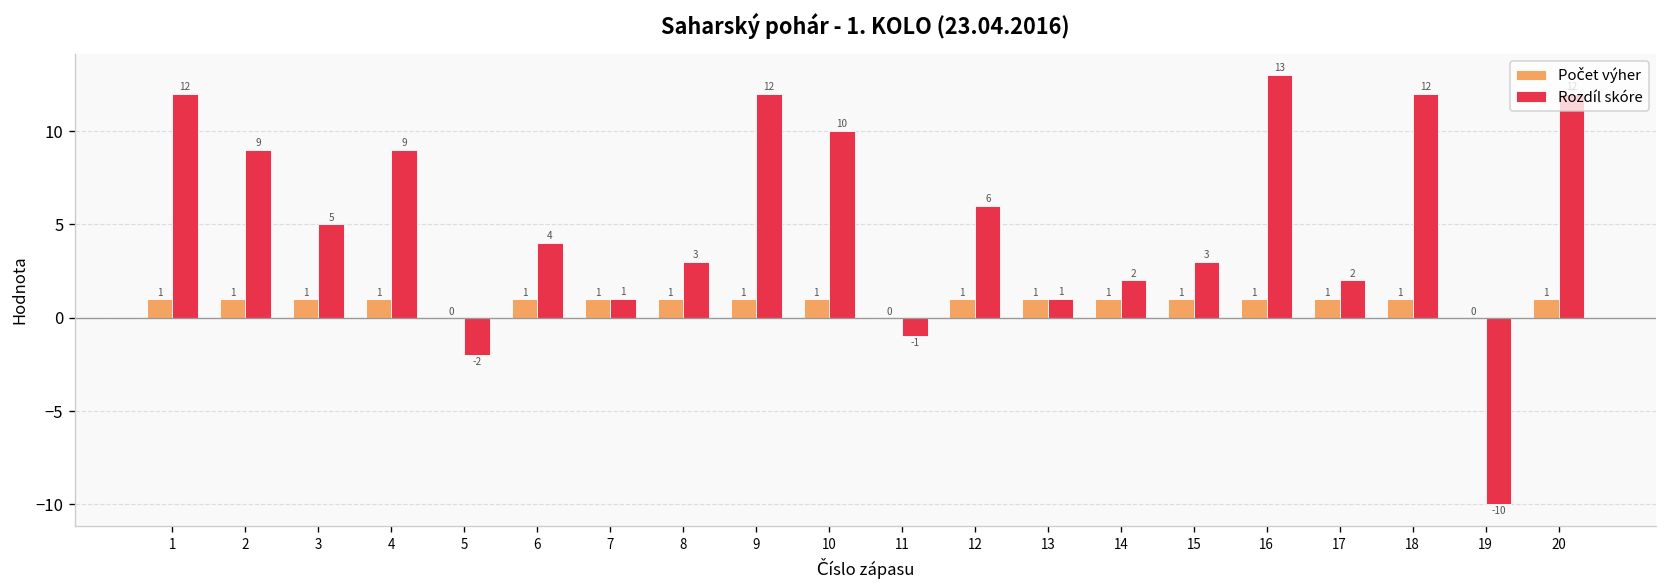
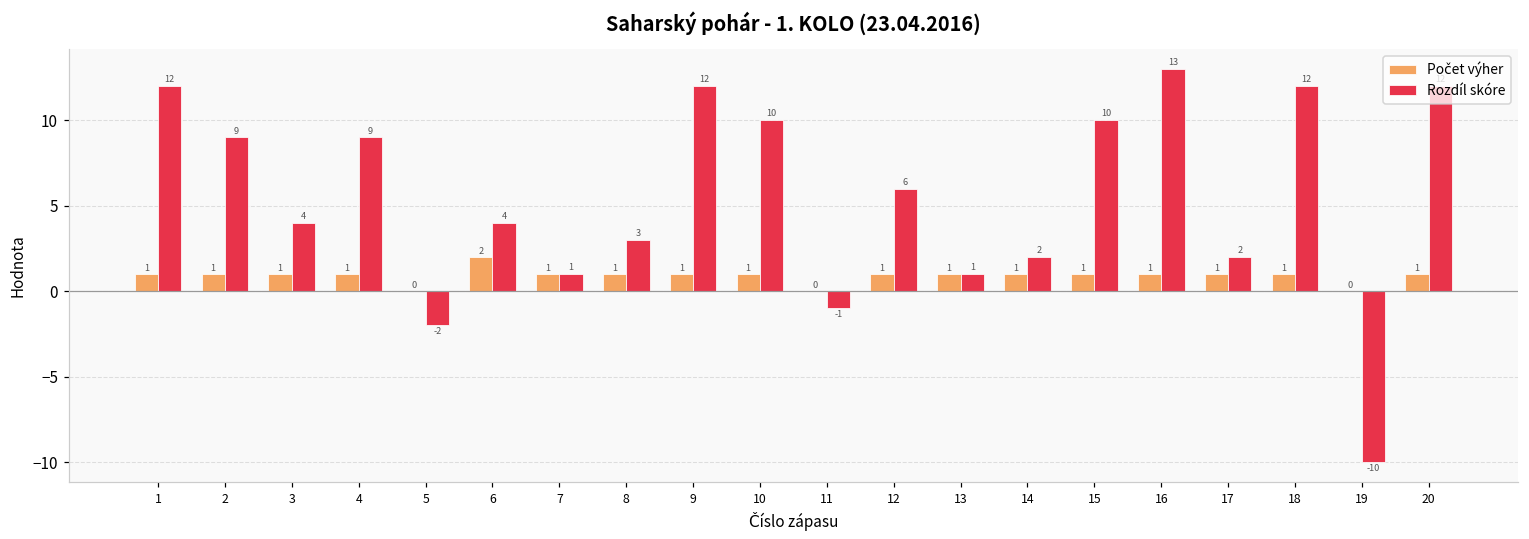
  {
    "Počet výher": {
      "1": 1,
      "2": 1,
      "3": 1,
      "4": 1,
      "5": 0,
-     "6": 1,
+     "6": 2,
      "7": 1,
      "8": 1,
      "9": 1,
      "10": 1,
      "11": 0,
      "12": 1,
      "13": 1,
      "14": 1,
      "15": 1,
      "16": 1,
      "17": 1,
      "18": 1,
      "19": 0,
      "20": 1
    },
    "Rozdíl skóre": {
      "1": 12,
      "2": 9,
-     "3": 5,
+     "3": 4,
      "4": 9,
      "5": -2,
      "6": 4,
      "7": 1,
      "8": 3,
      "9": 12,
      "10": 10,
      "11": -1,
      "12": 6,
      "13": 1,
      "14": 2,
-     "15": 3,
+     "15": 10,
      "16": 13,
      "17": 2,
      "18": 12,
      "19": -10
    }
  }
